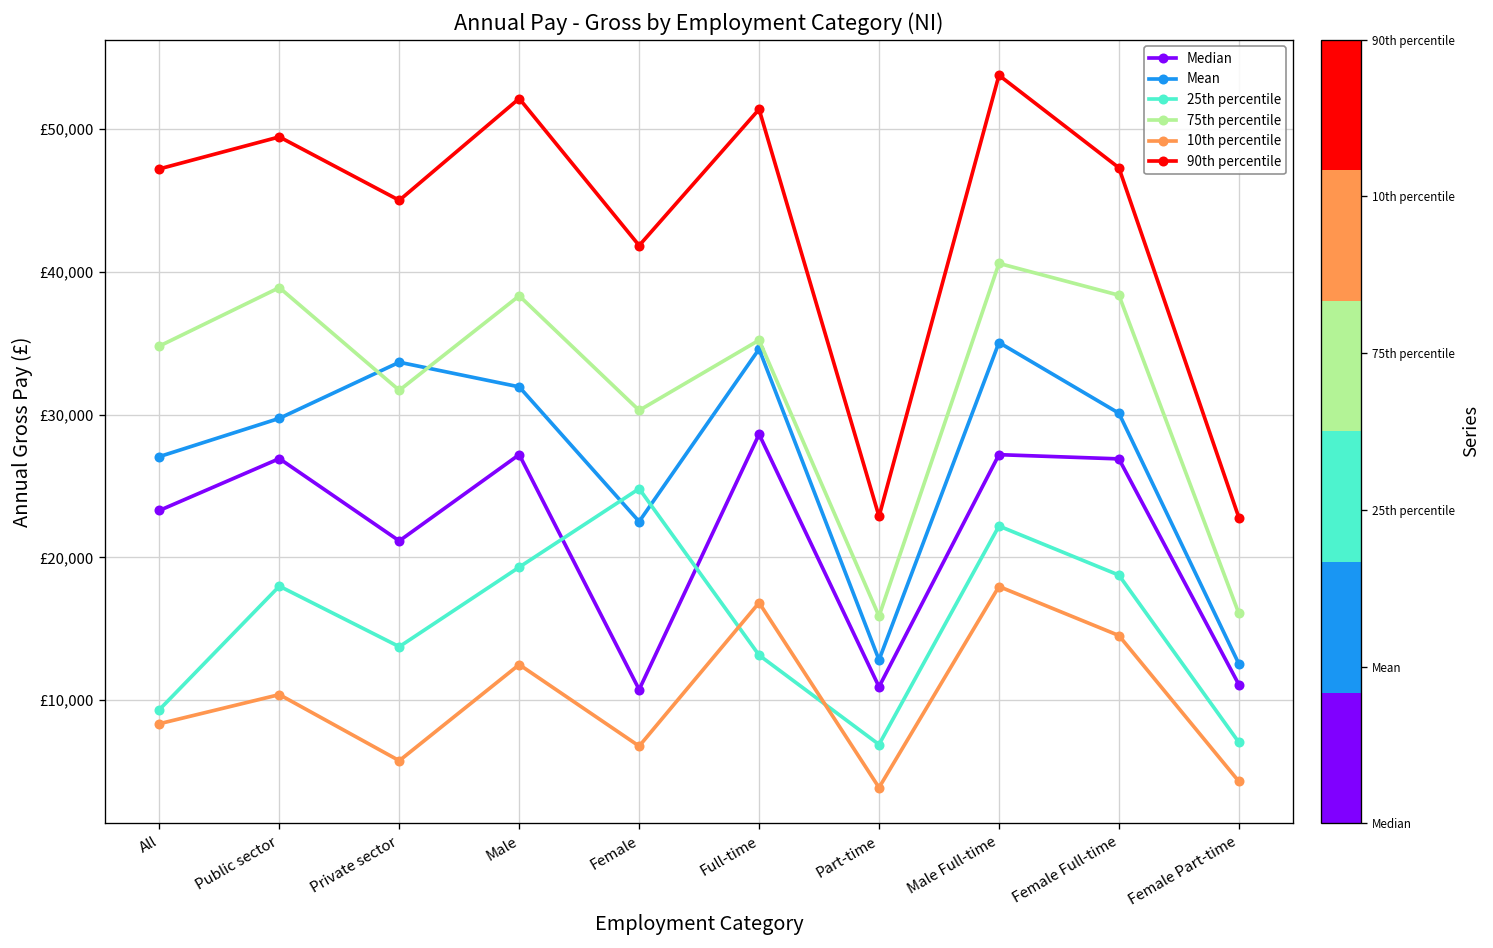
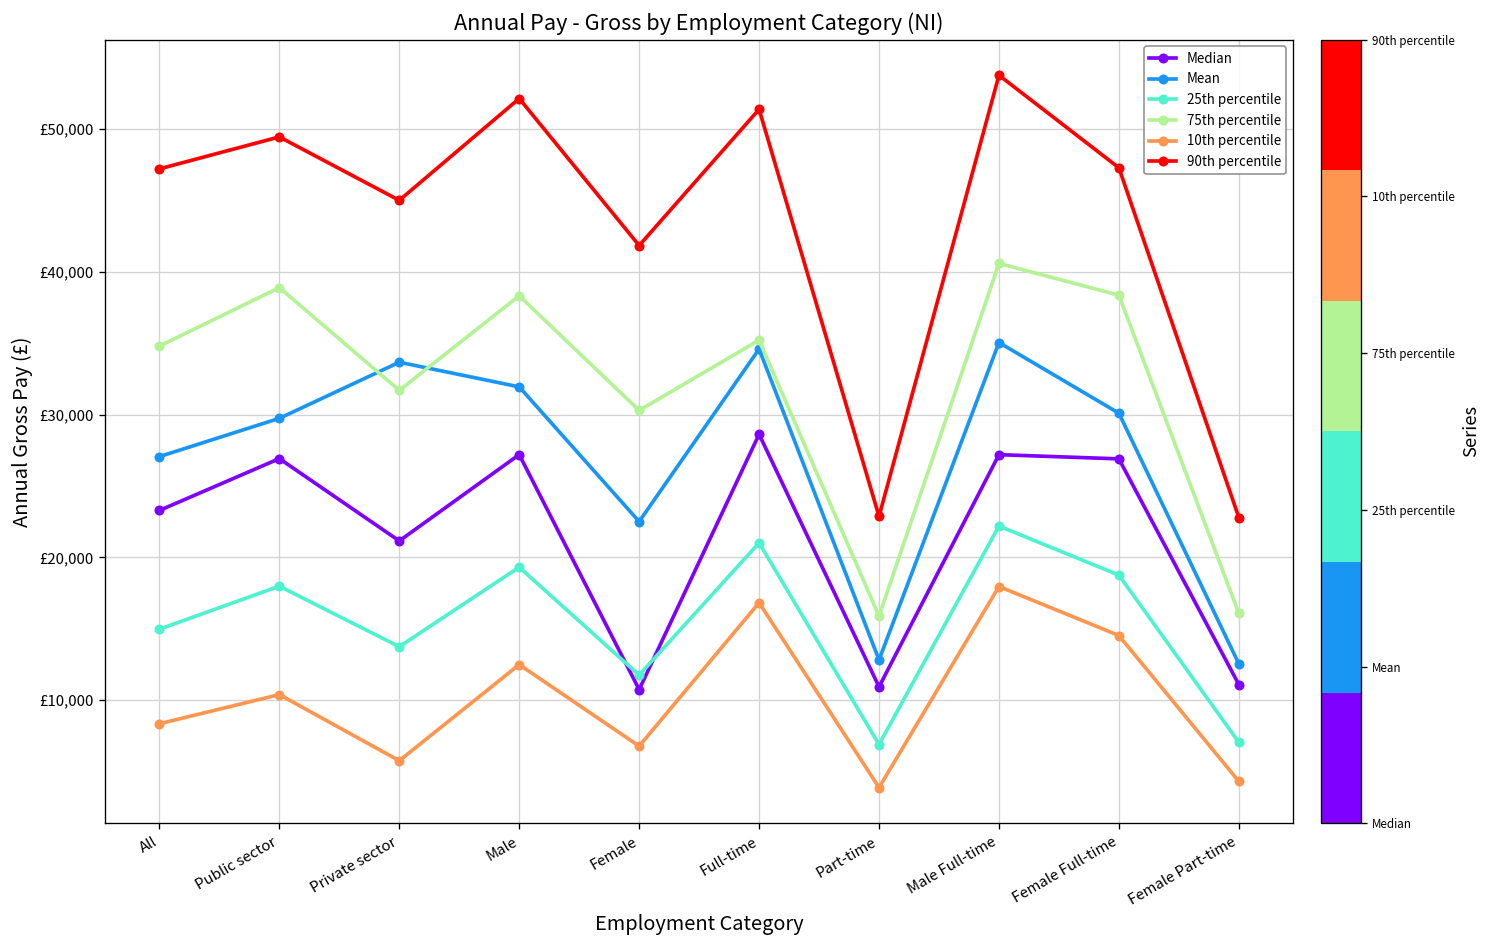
  {
    "Median": {
      "All": "£23,300",
      "Public sector": "£26,900",
      "Private sector": "£21,200",
      "Male": "£27,200",
      "Female": "£10,700",
      "Full-time": "£28,600",
      "Part-time": "£10,900",
      "Male Full-time": "£27,200",
      "Female Full-time": "£26,900",
      "Female Part-time": "£11,100"
    },
    "Mean": {
      "All": "£27,100",
      "Public sector": "£29,700",
      "Private sector": "£33,700",
      "Male": "£31,900",
      "Female": "£22,500",
      "Full-time": "£34,600",
      "Part-time": "£12,800",
      "Male Full-time": "£35,100",
      "Female Full-time": "£30,100",
      "Female Part-time": "£12,500"
    },
    "25th percentile": {
-     "All": "£9,300",
+     "All": "£15,000",
      "Public sector": "£18,000",
      "Private sector": "£13,700",
      "Male": "£19,300",
-     "Female": "£24,800",
-     "Full-time": "£13,200",
+     "Female": "£11,800",
+     "Full-time": "£21,000",
      "Part-time": "£6,900",
      "Male Full-time": "£22,200",
      "Female Full-time": "£18,800",
      "Female Part-time": "£7,100"
    },
    "75th percentile": {
      "All": "£34,800",
      "Public sector": "£38,900",
      "Private sector": "£31,700",
      "Male": "£38,300",
      "Female": "£30,300",
      "Full-time": "£35,200",
      "Part-time": "£15,900",
      "Male Full-time": "£40,600",
      "Female Full-time": "£38,400",
      "Female Part-time": "£16,100"
    },
    "10th percentile": {
      "All": "£8,400",
      "Public sector": "£10,400",
      "Private sector": "£5,800",
      "Male": "£12,500",
      "Female": "£6,800",
      "Full-time": "£16,800",
      "Part-time": "£3,900",
      "Male Full-time": "£18,000",
      "Female Full-time": "£14,500",
      "Female Part-time": "£4,300"
    },
    "90th percentile": {
      "All": "£47,200",
      "Public sector": "£49,400",
      "Private sector": "£45,000",
      "Male": "£52,100",
      "Female": "£41,800",
      "Full-time": "£51,400",
      "Part-time": "£22,900",
      "Male Full-time": "£53,800",
      "Female Full-time": "£47,300",
      "Female Part-time": "£22,800"
    }
  }
